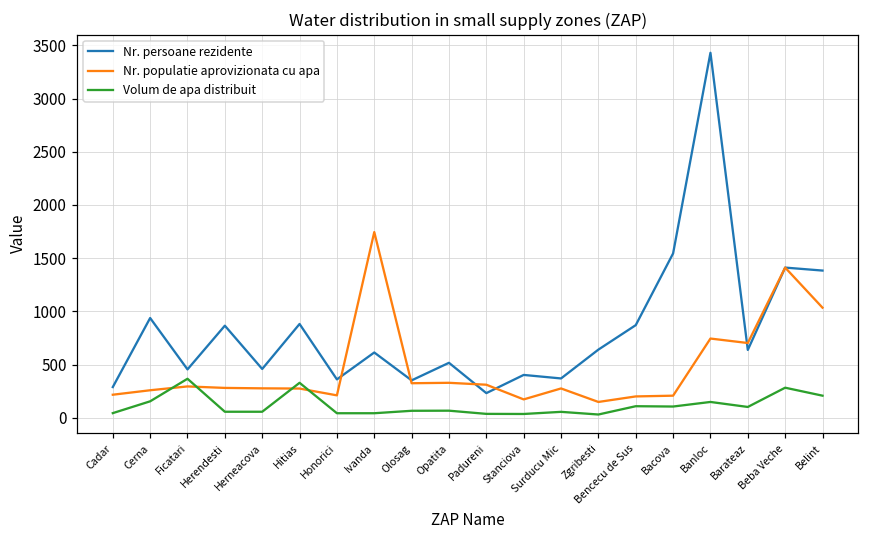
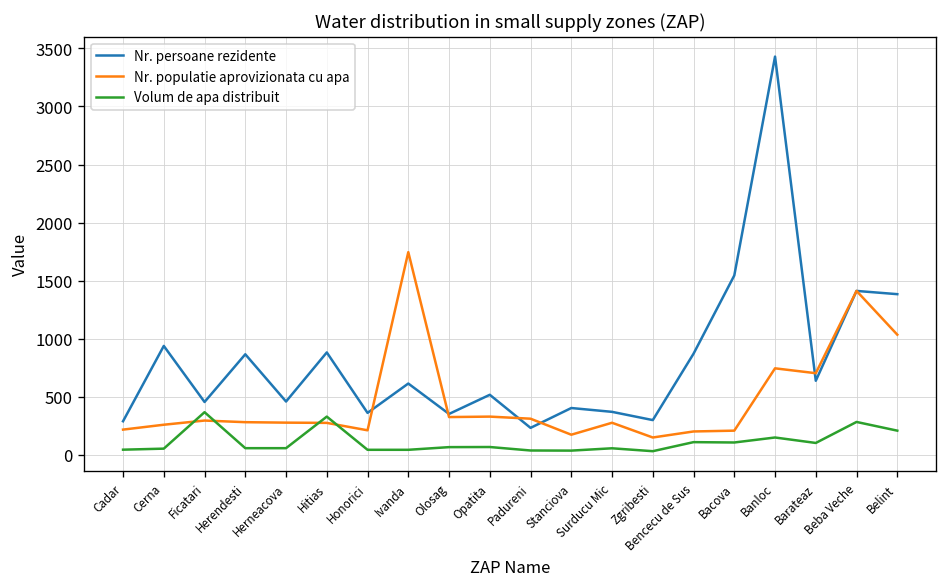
  {
    "Nr. persoane rezidente": {
      "Cadar": 300,
      "Cerna": 900,
      "Ficatari": 500,
      "Herendesti": 900,
      "Herneacova": 500,
      "Hitias": 900,
      "Honorici": 400,
      "Ivanda": 600,
      "Olosag": 400,
      "Opatita": 500,
      "Padureni": 200,
      "Stanciova": 400,
      "Surducu Mic": 400,
-     "Zgribesti": 600,
+     "Zgribesti": 300,
      "Bencecu de Sus": 900,
      "Bacova": 1500,
      "Banloc": 3400,
      "Barateaz": 600,
      "Belint": 1400
    },
    "Nr. populatie aprovizionata cu apa": {
      "Cadar": 200,
      "Cerna": 300,
      "Ficatari": 300,
      "Herendesti": 300,
      "Herneacova": 300,
      "Hitias": 300,
      "Honorici": 200,
      "Ivanda": 1700,
      "Olosag": 300,
      "Opatita": 300,
      "Padureni": 300,
      "Stanciova": 200,
      "Surducu Mic": 300,
      "Zgribesti": 100,
      "Bencecu de Sus": 200,
      "Bacova": 200,
      "Banloc": 700,
      "Barateaz": 700,
      "Belint": 1000
    },
    "Volum de apa distribuit": {
      "Cadar": 0,
-     "Cerna": 200,
+     "Cerna": 100,
      "Ficatari": 400,
      "Herendesti": 100,
      "Herneacova": 100,
      "Hitias": 300,
      "Honorici": 0,
      "Ivanda": 0,
      "Olosag": 100,
      "Opatita": 100,
      "Padureni": 0,
      "Stanciova": 0,
      "Surducu Mic": 100,
      "Zgribesti": 0,
      "Bencecu de Sus": 100,
      "Bacova": 100,
      "Banloc": 100,
      "Barateaz": 100,
      "Beba Veche": 300,
      "Belint": 200
    }
  }
